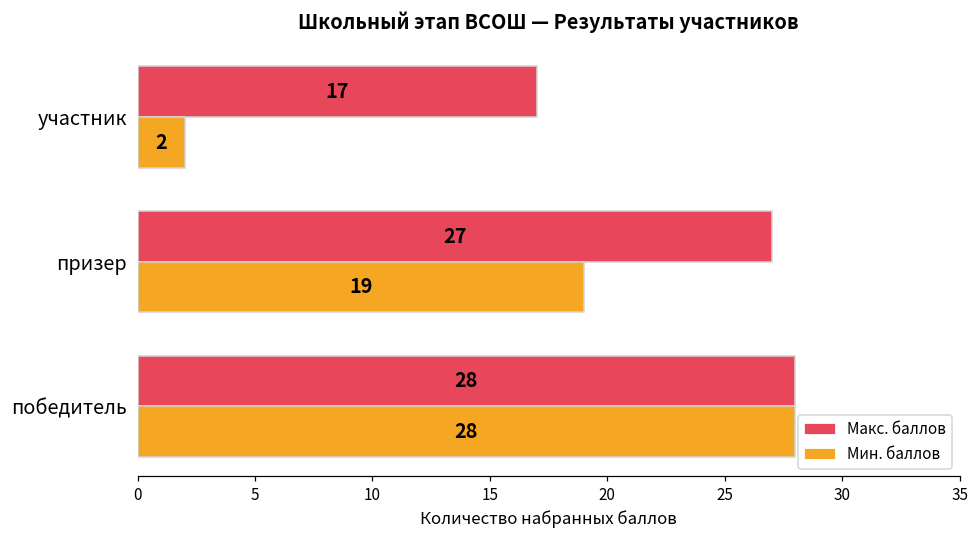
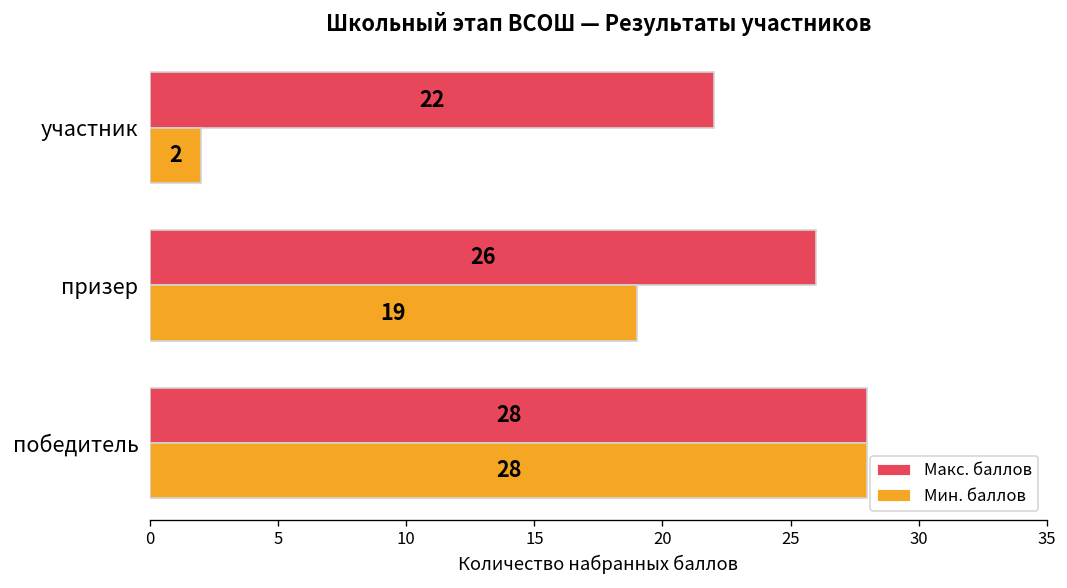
  {
    "Макс. баллов": {
-     "участник": 17,
-     "призер": 27,
+     "участник": 22,
+     "призер": 26,
      "победитель": 28
    },
    "Мин. баллов": {
      "участник": 2,
      "призер": 19,
      "победитель": 28
    }
  }
